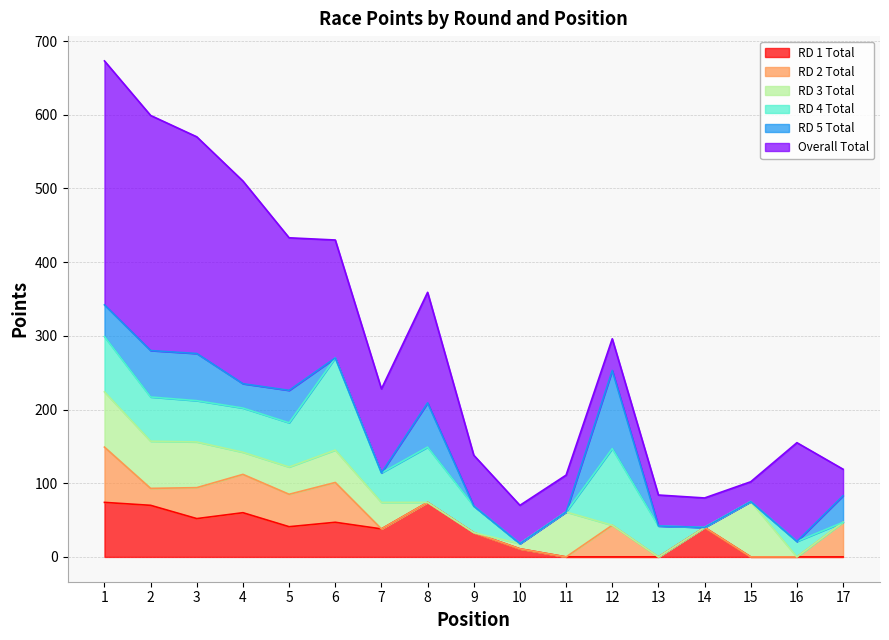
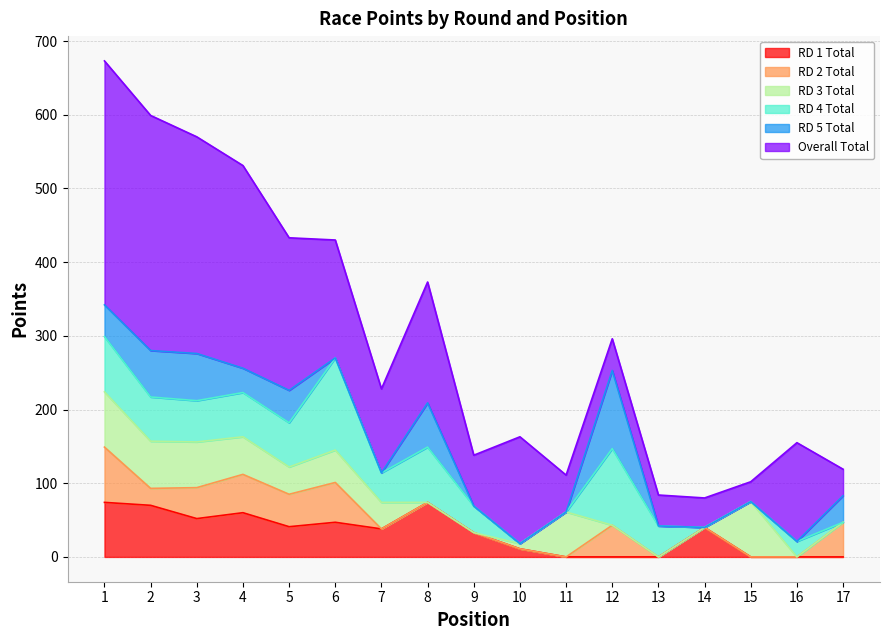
  {
    "RD 1 Total": {
      "1": 70,
      "2": 70,
      "3": 50,
      "4": 60,
      "5": 40,
      "6": 50,
      "12": 0,
      "17": 0
    },
    "RD 2 Total": {
      "1": 80,
      "2": 20,
      "3": 40,
      "4": 50,
      "5": 40,
      "6": 50
    },
    "RD 3 Total": {
      "1": 80,
      "2": 60,
      "3": 60,
-     "4": 30,
+     "4": 50,
      "5": 40,
      "6": 40,
      "7": 40
    },
    "RD 4 Total": {
      "1": 80,
      "2": 60,
      "3": 60,
      "4": 60,
      "5": 60,
      "8": 80,
      "12": 100
    },
    "RD 5 Total": {
      "1": 40,
      "2": 60,
      "3": 60,
      "4": 30,
      "5": 40,
      "8": 60,
      "12": 110,
      "17": 40
    },
    "Overall Total": {
      "1": 330,
      "2": 320,
      "3": 290,
      "4": 280,
      "5": 210,
      "6": 160,
      "7": 110,
-     "8": 150,
+     "8": 160,
      "9": 70,
-     "10": 50,
+     "10": 150,
      "11": 50,
      "12": 40,
      "13": 40,
      "14": 40,
      "15": 30,
      "16": 130,
      "17": 40
    }
  }
